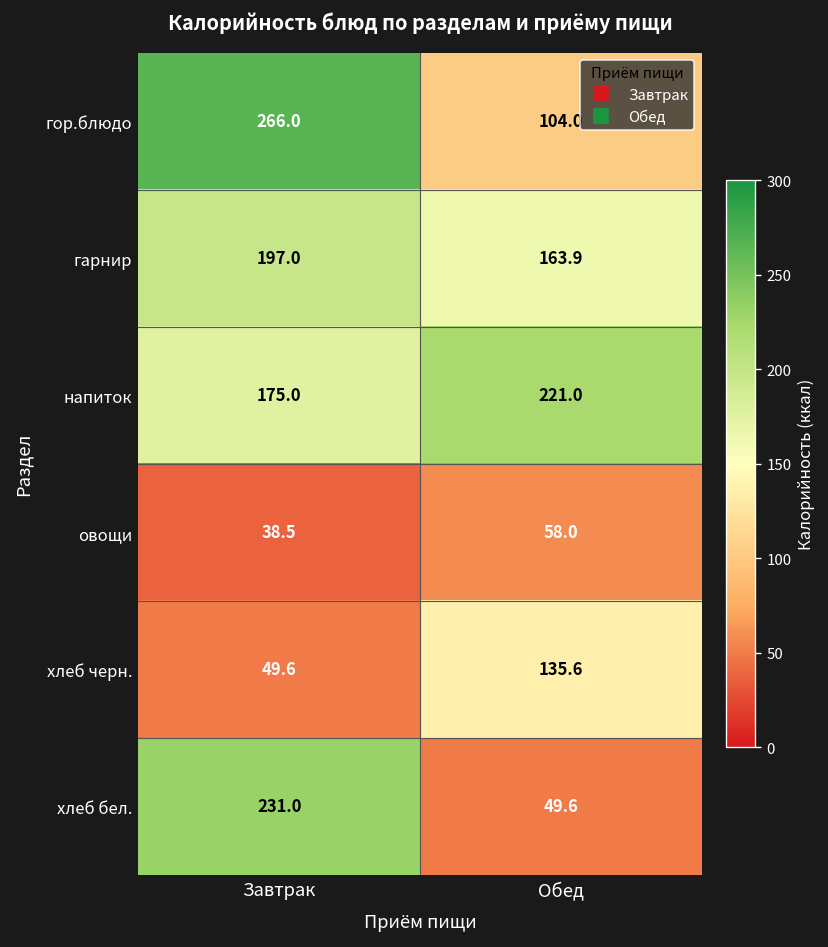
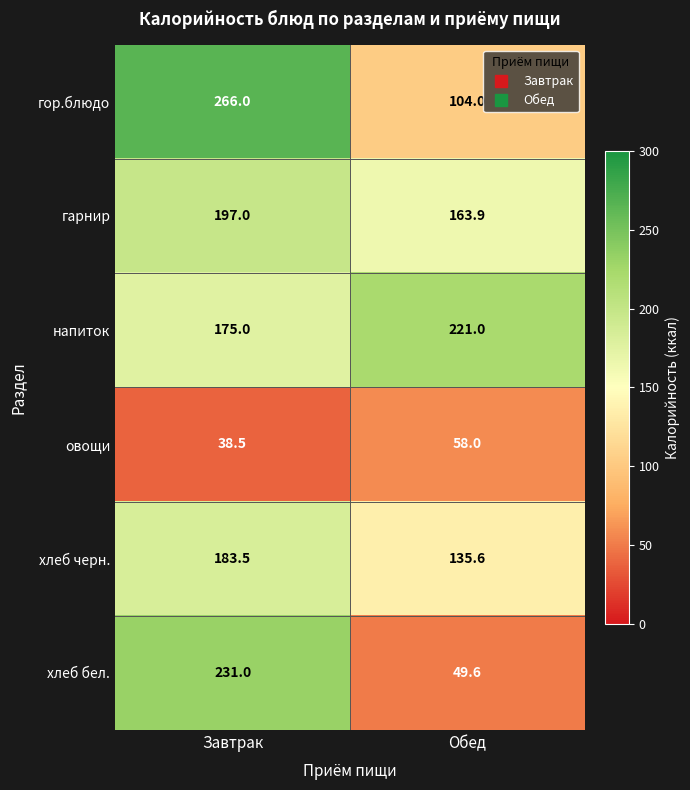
  {
    "гор.блюдо": {
      "Завтрак": 266.0
    },
    "гарнир": {
      "Завтрак": 197.0,
      "Обед": 163.9
    },
    "напиток": {
      "Завтрак": 175.0,
      "Обед": 221.0
    },
    "овощи": {
      "Завтрак": 38.5,
      "Обед": 58.0
    },
    "хлеб черн.": {
-     "Завтрак": 49.6,
+     "Завтрак": 183.5,
      "Обед": 135.6
    },
    "хлеб бел.": {
      "Завтрак": 231.0,
      "Обед": 49.6
    }
  }
